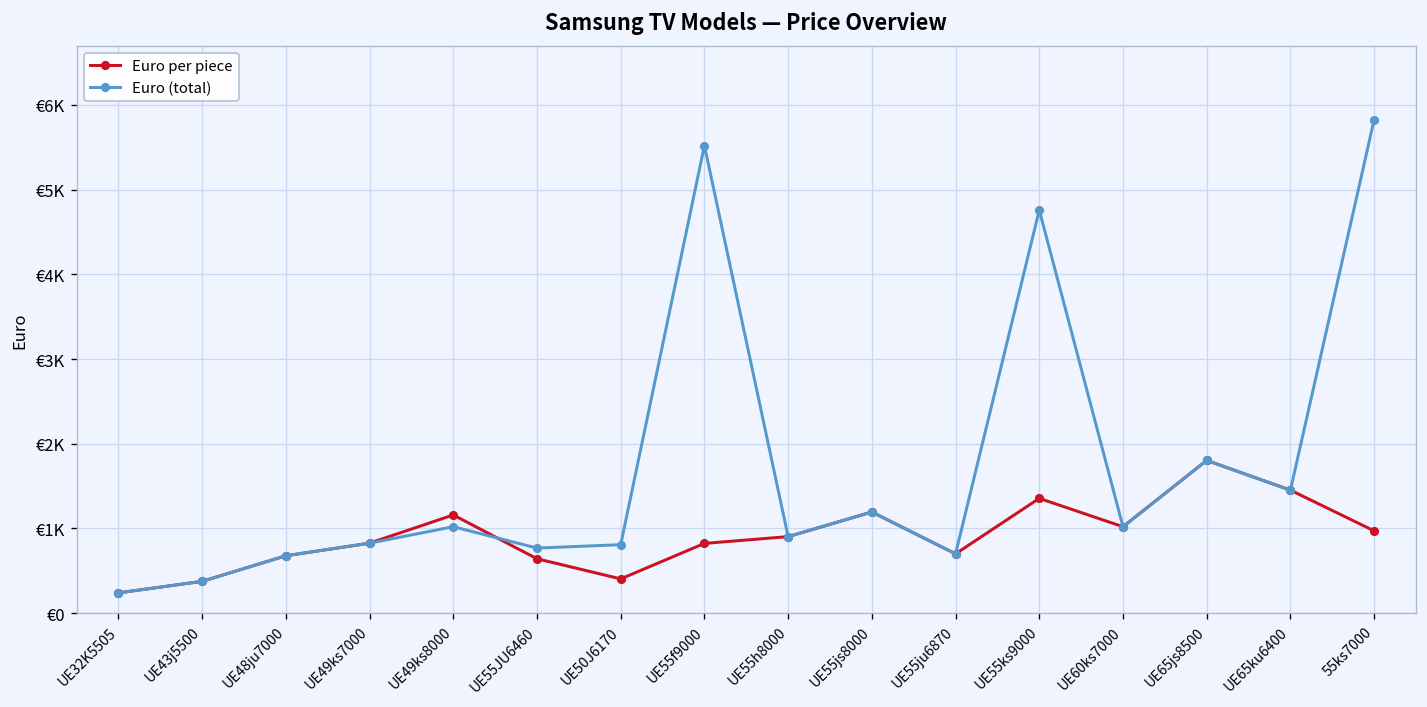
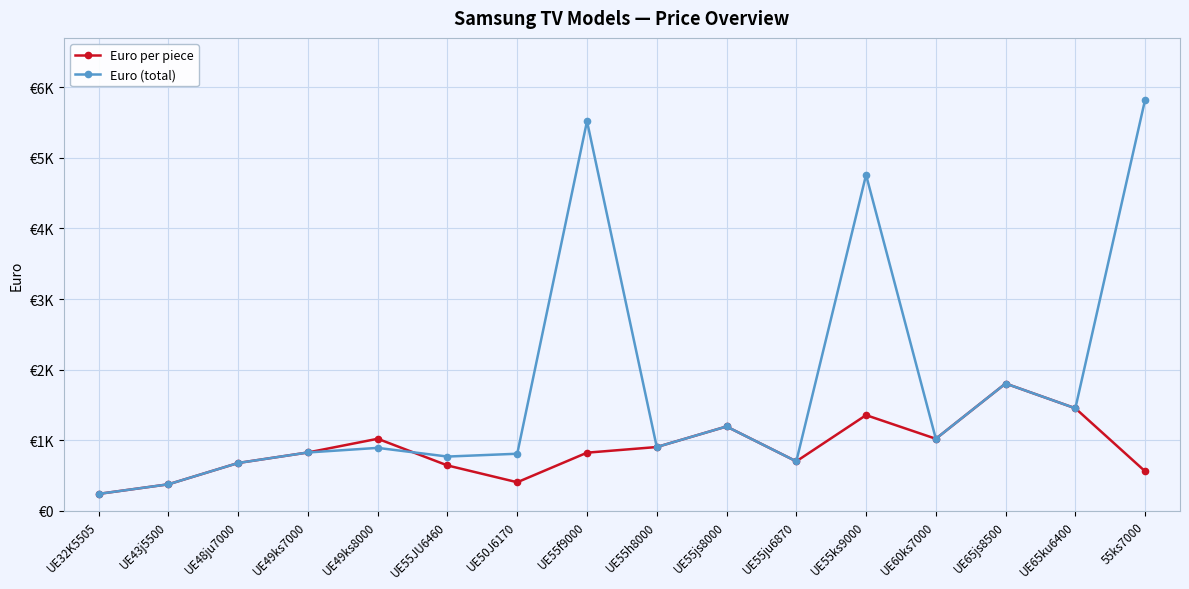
  {
    "Euro per piece": {
-     "UE49ks8000": "€1200",
+     "UE49ks8000": "€1000",
      "UE55JU6460": "€600",
      "UE50J6170": "€400",
      "UE55f9000": "€800",
      "UE55ks9000": "€1400",
-     "55ks7000": "€1000"
+     "55ks7000": "€600"
    },
    "Euro (total)": {
-     "UE49ks8000": "€1000",
+     "UE49ks8000": "€900",
      "UE55JU6460": "€800",
      "UE50J6170": "€800",
      "UE55f9000": "€5500",
      "UE55ks9000": "€4800",
      "55ks7000": "€5800"
    }
  }
